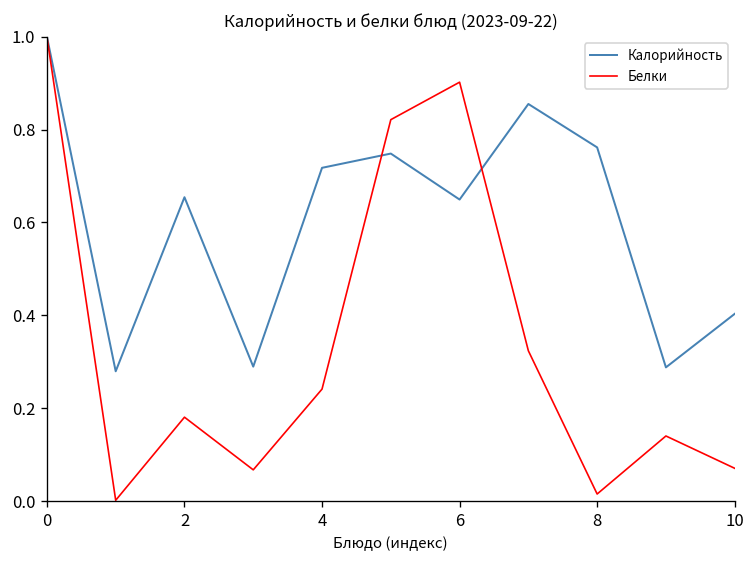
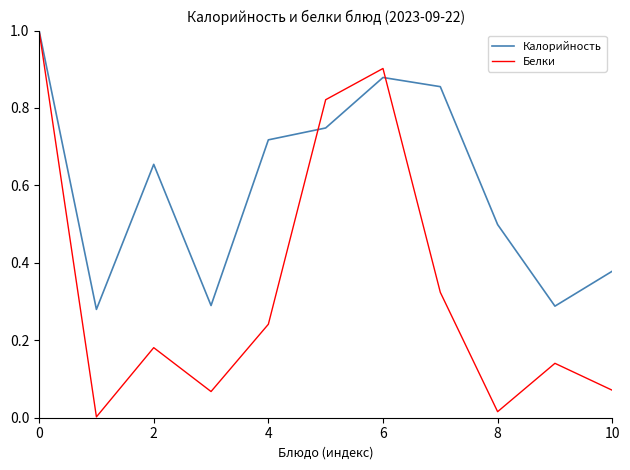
  {
    "Калорийность": {
      "2": 0.65,
      "4": 0.72,
-     "6": 0.65,
-     "8": 0.76,
-     "10": 0.40
+     "6": 0.88,
+     "8": 0.50,
+     "10": 0.38
    },
    "Белки": {
      "2": 0.18,
      "4": 0.24,
      "6": 0.90,
      "8": 0.02,
      "10": 0.07
    }
  }
